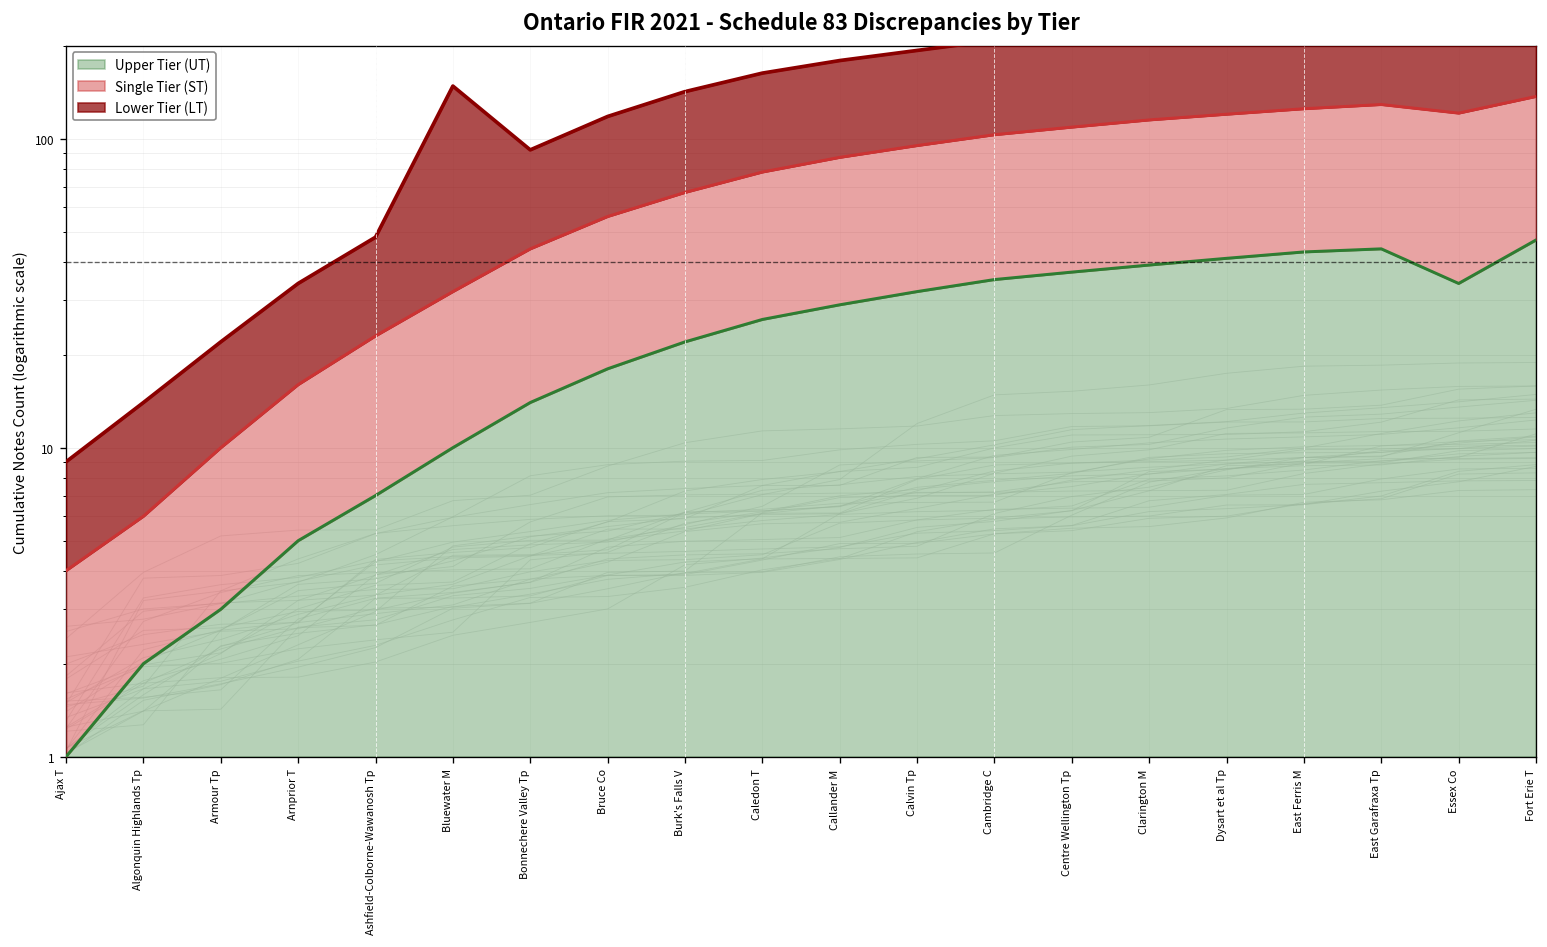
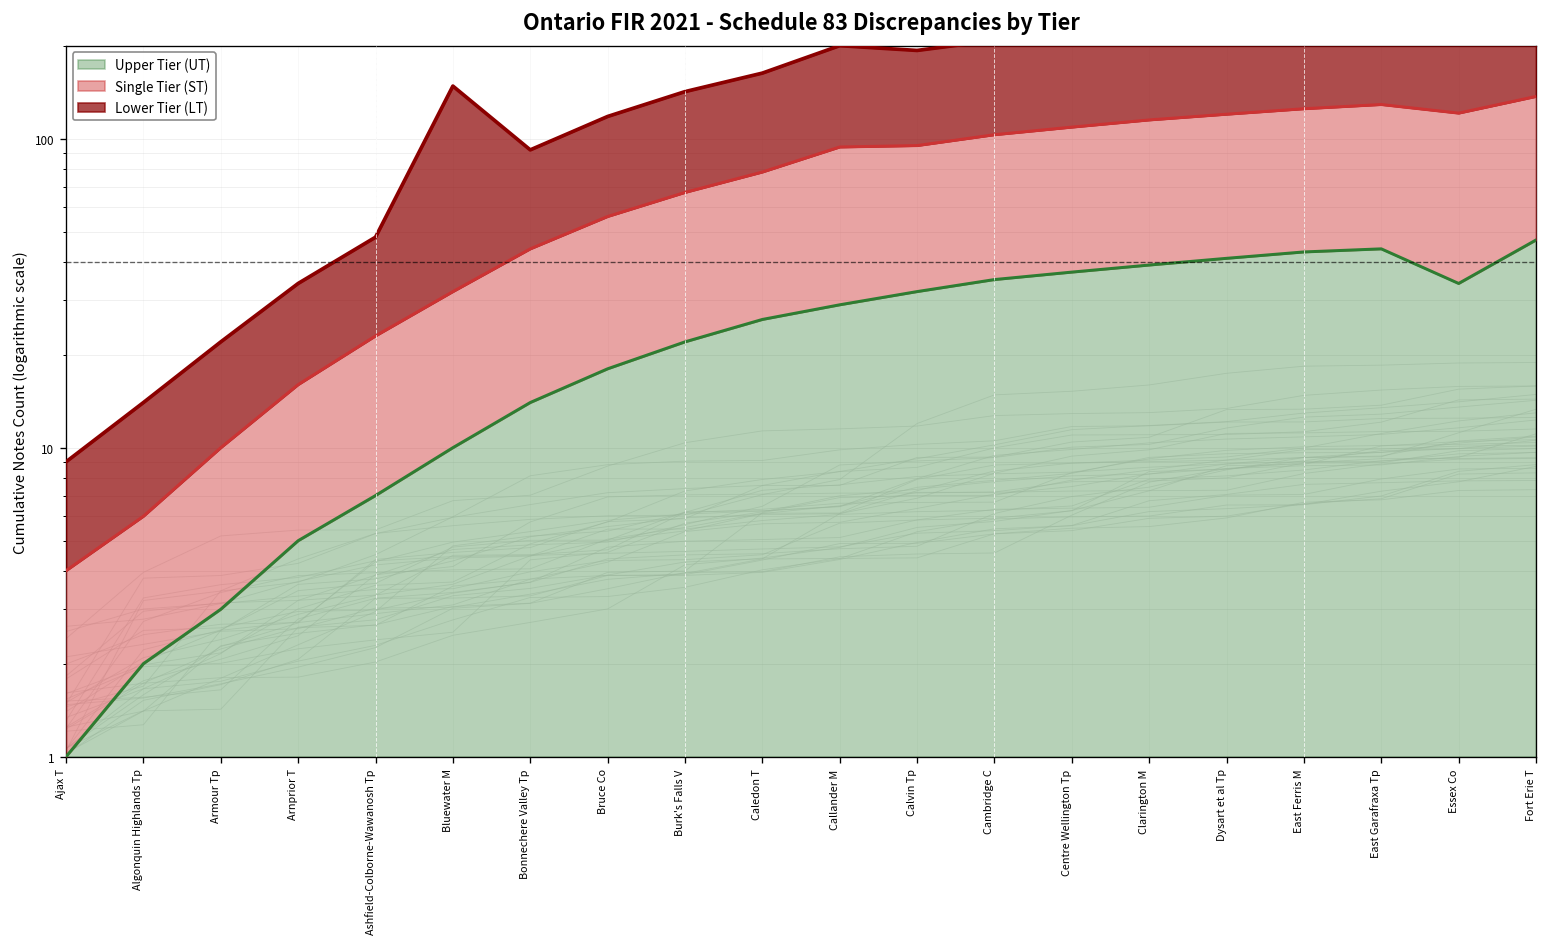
  {
    "Upper Tier (UT)": {
      "Armour Tp": 3,
      "Arnprior T": 5,
      "Ashfield-Colborne-Wawanosh Tp": 7,
      "Bluewater M": 10,
      "Bonnechere Valley Tp": 14,
      "Bruce Co": 18,
      "Burk's Falls V": 22,
      "Caledon T": 26,
      "Callander M": 29,
      "Calvin Tp": 32,
      "Cambridge C": 35,
      "Centre Wellington Tp": 37,
      "Clarington M": 39,
      "Dysart et al Tp": 41,
      "East Ferris M": 43,
      "East Garafraxa Tp": 44,
      "Essex Co": 34,
      "Fort Erie T": 47
    },
    "Single Tier (ST)": {
      "Ajax T": 3,
      "Algonquin Highlands Tp": 4,
      "Armour Tp": 7,
      "Arnprior T": 11,
      "Ashfield-Colborne-Wawanosh Tp": 16,
      "Bluewater M": 22,
      "Bonnechere Valley Tp": 30,
      "Bruce Co": 38,
      "Burk's Falls V": 45,
      "Caledon T": 52,
-     "Callander M": 58,
+     "Callander M": 65,
      "Calvin Tp": 63,
      "Cambridge C": 68,
      "Centre Wellington Tp": 72,
      "Clarington M": 76,
      "Dysart et al Tp": 79,
      "East Ferris M": 82,
      "East Garafraxa Tp": 85,
      "Essex Co": 87,
      "Fort Erie T": 90
    },
    "Lower Tier (LT)": {
      "Ajax T": 5,
      "Algonquin Highlands Tp": 8,
      "Armour Tp": 12,
      "Arnprior T": 18,
      "Ashfield-Colborne-Wawanosh Tp": 25,
      "Bluewater M": 120,
      "Bonnechere Valley Tp": 48,
      "Bruce Co": 62,
      "Burk's Falls V": 75,
      "Caledon T": 85,
-     "Callander M": 92,
+     "Callander M": 106,
      "Calvin Tp": 98
    }
  }
